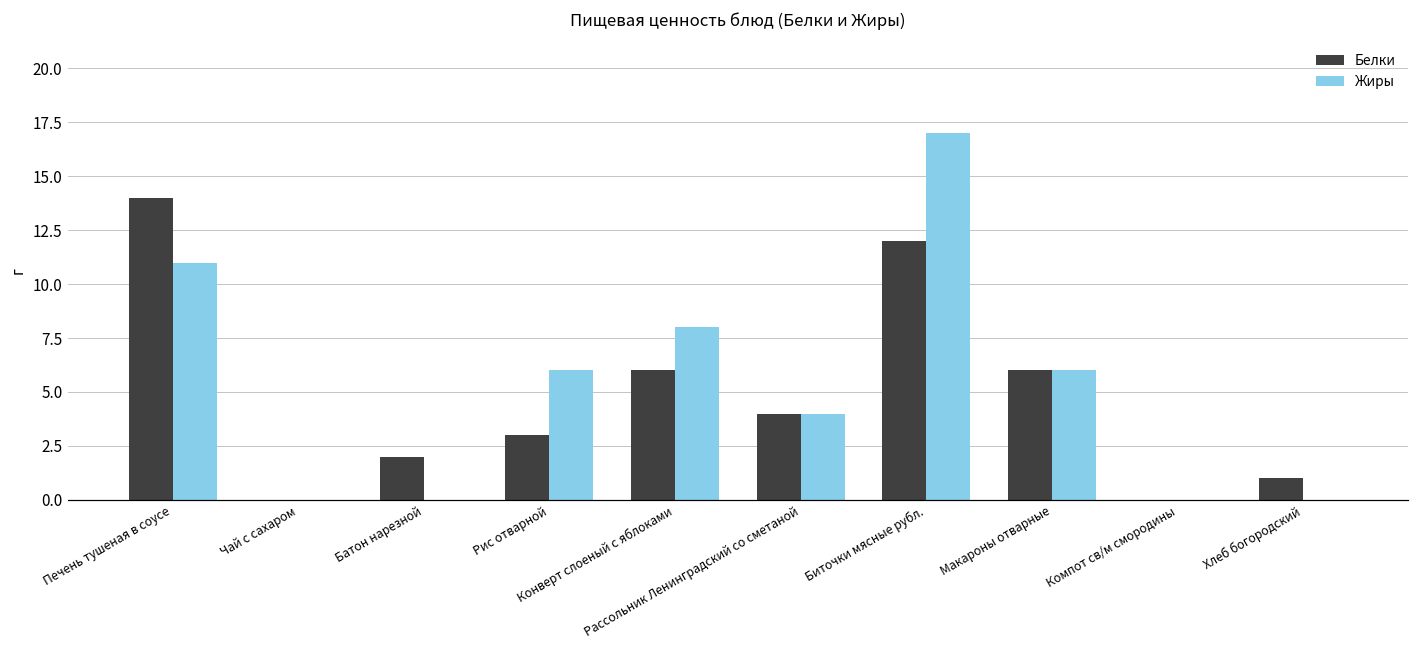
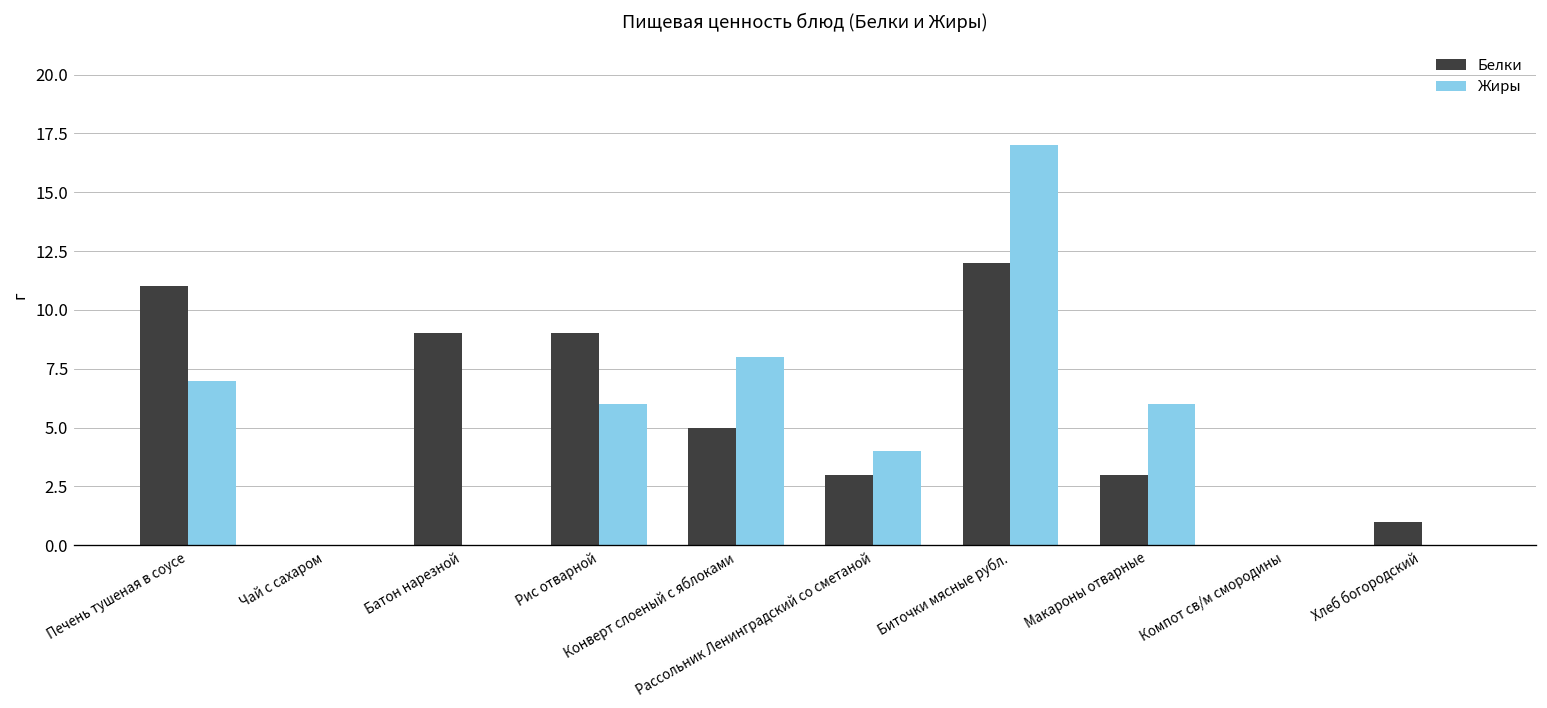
  {
    "Белки": {
-     "Печень тушеная в соусе": 14,
+     "Печень тушеная в соусе": 11,
      "Чай с сахаром": 0,
-     "Батон нарезной": 2,
-     "Рис отварной": 3,
-     "Конверт слоеный с яблоками": 6,
-     "Рассольник Ленинградский со сметаной": 4,
+     "Батон нарезной": 9,
+     "Рис отварной": 9,
+     "Конверт слоеный с яблоками": 5,
+     "Рассольник Ленинградский со сметаной": 3,
      "Биточки мясные рубл.": 12,
-     "Макароны отварные": 6,
+     "Макароны отварные": 3,
      "Компот св/м смородины": 0,
      "Хлеб богородский": 1
    },
    "Жиры": {
-     "Печень тушеная в соусе": 11,
+     "Печень тушеная в соусе": 7,
      "Чай с сахаром": 0,
      "Батон нарезной": 0,
      "Рис отварной": 6,
      "Конверт слоеный с яблоками": 8,
      "Рассольник Ленинградский со сметаной": 4,
      "Биточки мясные рубл.": 17,
      "Макароны отварные": 6,
      "Компот св/м смородины": 0,
      "Хлеб богородский": 0
    }
  }
